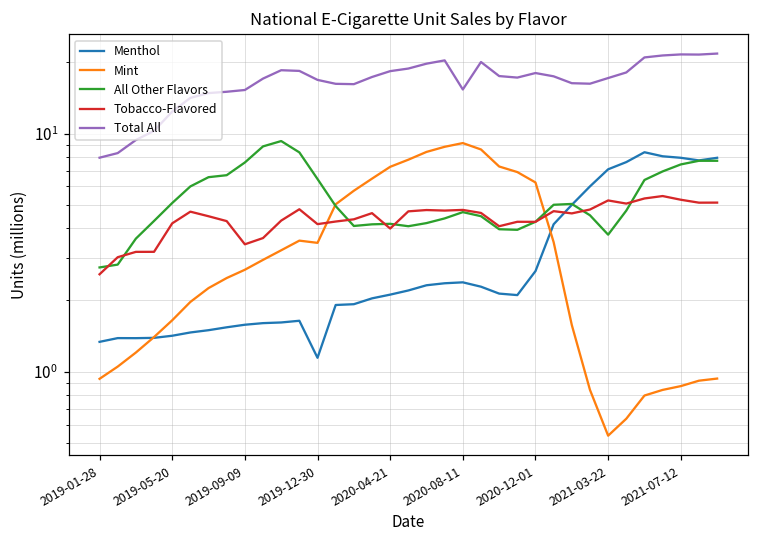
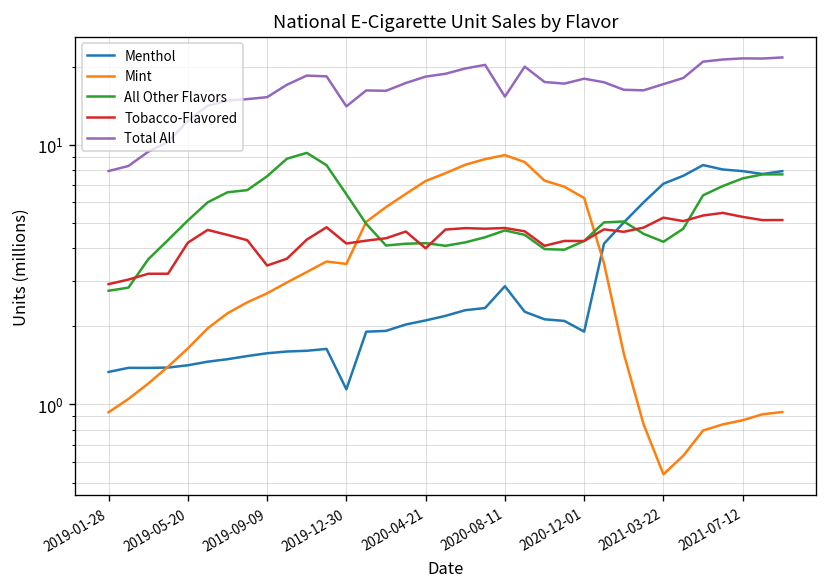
  {
    "Menthol": {
      "2019-01-28": 1.3,
      "2019-05-20": 1.4,
      "2019-09-09": 1.6,
      "2019-12-30": 1.1,
      "2020-04-21": 2.1,
-     "2020-08-11": 2.4,
-     "2020-12-01": 2.6,
+     "2020-08-11": 2.9,
+     "2020-12-01": 1.9,
      "2021-03-22": 7.1,
      "2021-07-12": 7.9
    },
    "Mint": {
      "2019-01-28": 0.93,
      "2019-05-20": 1.6,
      "2019-09-09": 2.7,
      "2019-12-30": 3.5,
      "2020-04-21": 7.3,
      "2020-08-11": 9.1,
      "2020-12-01": 6.2,
      "2021-03-22": 0.54,
      "2021-07-12": 0.87
    },
    "All Other Flavors": {
      "2019-01-28": 2.7,
      "2019-05-20": 5.1,
      "2019-09-09": 7.6,
      "2019-12-30": 6.5,
      "2020-04-21": 4.2,
-     "2021-03-22": 3.8,
+     "2021-03-22": 4.2,
      "2021-07-12": 7.4
    },
    "Tobacco-Flavored": {
-     "2019-01-28": 2.6,
+     "2019-01-28": 2.9,
      "2019-05-20": 4.2,
      "2019-09-09": 3.4,
      "2019-12-30": 4.2,
      "2020-04-21": 4.0,
      "2021-03-22": 5.2,
      "2021-07-12": 5.3
    },
    "Total All": {
      "2019-01-28": 8,
      "2019-09-09": 15,
-     "2019-12-30": 17,
+     "2019-12-30": 14,
      "2020-04-21": 18,
      "2020-08-11": 15,
      "2020-12-01": 18,
      "2021-03-22": 17,
      "2021-07-12": 22
    }
  }
